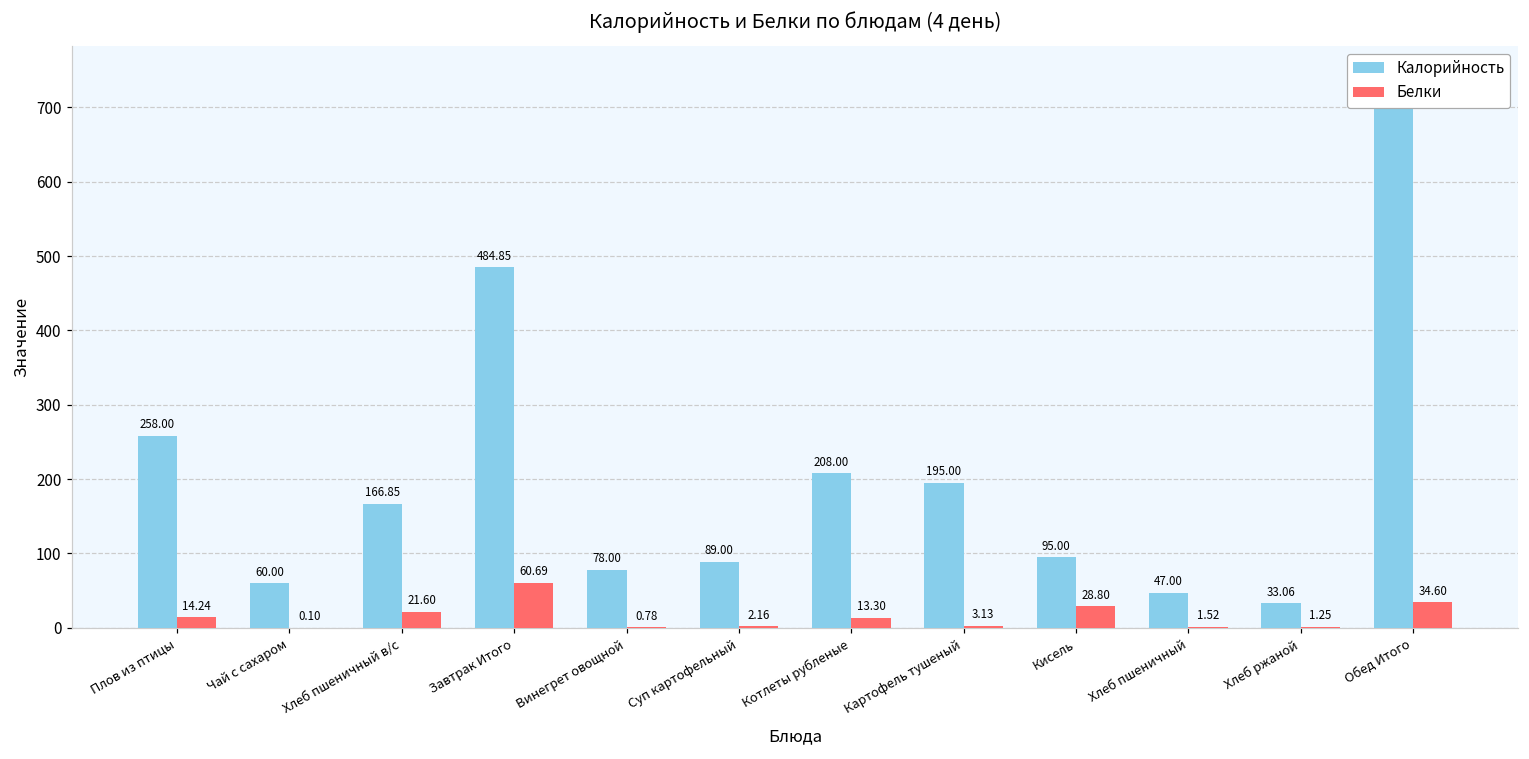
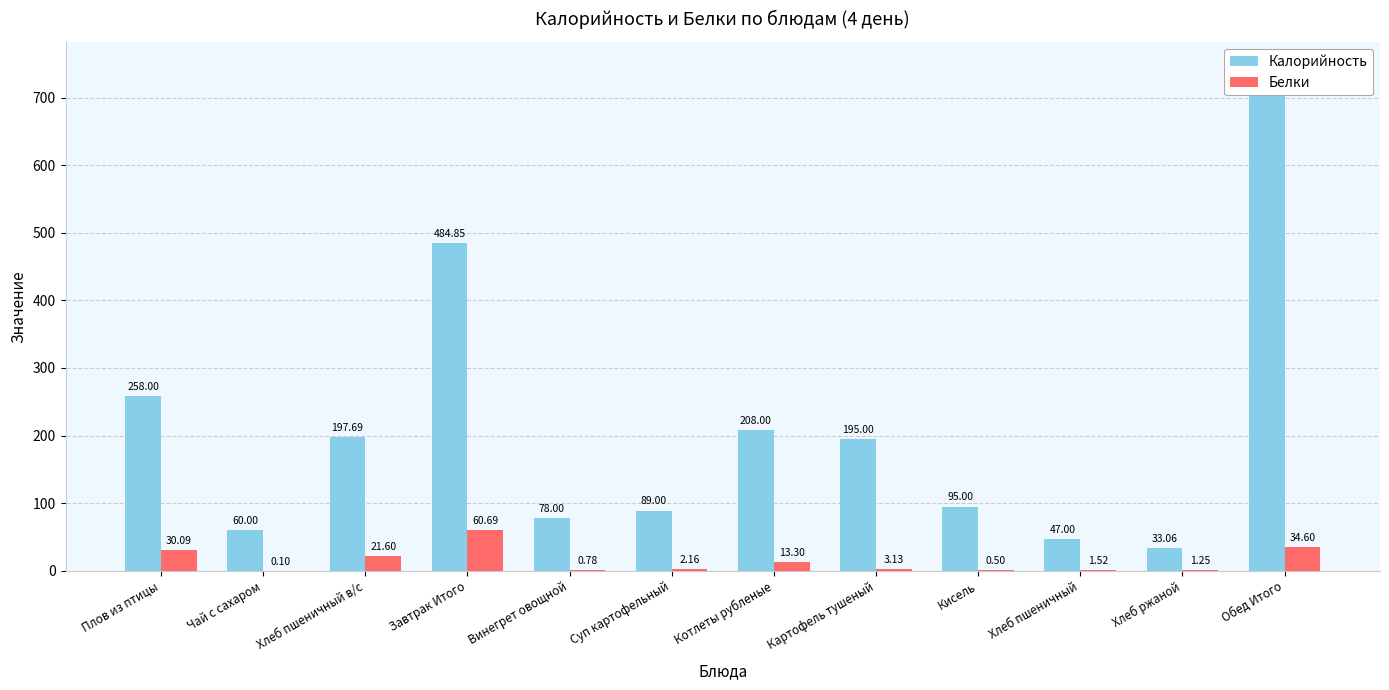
  {
    "Калорийность": {
      "Плов из птицы": 258.00,
      "Чай с сахаром": 60.00,
-     "Хлеб пшеничный в/с": 166.85,
+     "Хлеб пшеничный в/с": 197.69,
      "Завтрак Итого": 484.85,
      "Винегрет овощной": 78.00,
      "Суп картофельный": 89.00,
      "Котлеты рубленые": 208.00,
      "Картофель тушеный": 195.00,
      "Кисель": 95.00,
      "Хлеб пшеничный": 47.00,
      "Хлеб ржаной": 33.06
    },
    "Белки": {
-     "Плов из птицы": 14.24,
+     "Плов из птицы": 30.09,
      "Чай с сахаром": 0.10,
      "Хлеб пшеничный в/с": 21.60,
      "Завтрак Итого": 60.69,
      "Винегрет овощной": 0.78,
      "Суп картофельный": 2.16,
      "Котлеты рубленые": 13.30,
      "Картофель тушеный": 3.13,
-     "Кисель": 28.80,
+     "Кисель": 0.50,
      "Хлеб пшеничный": 1.52,
      "Хлеб ржаной": 1.25,
      "Обед Итого": 34.60
    }
  }
